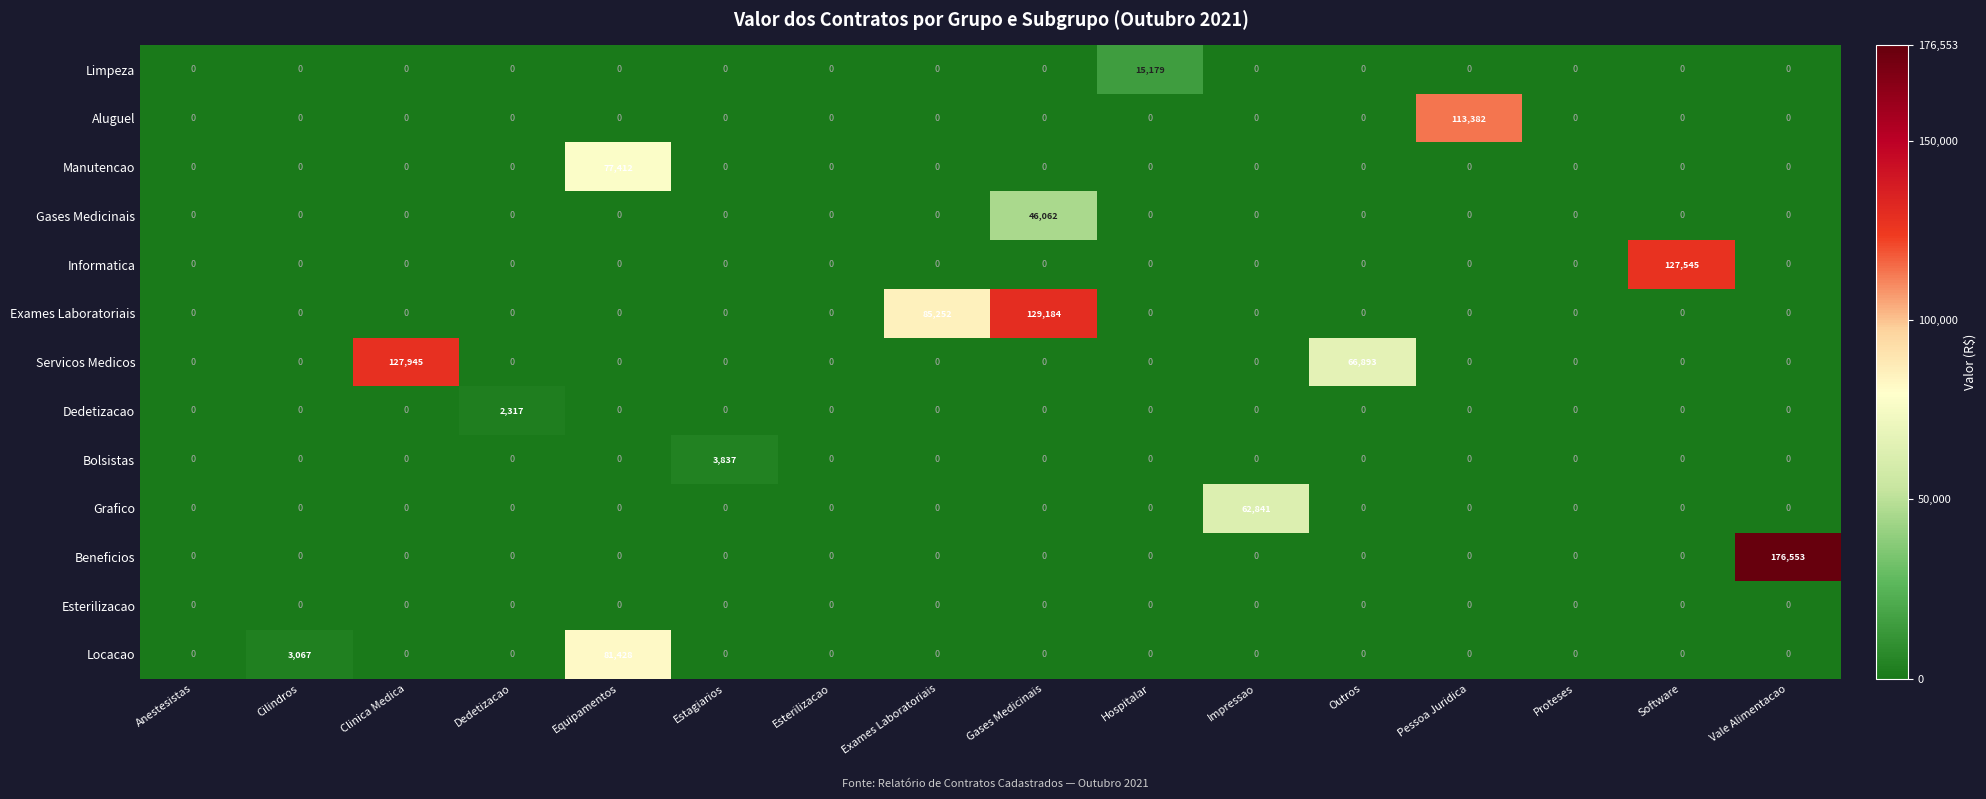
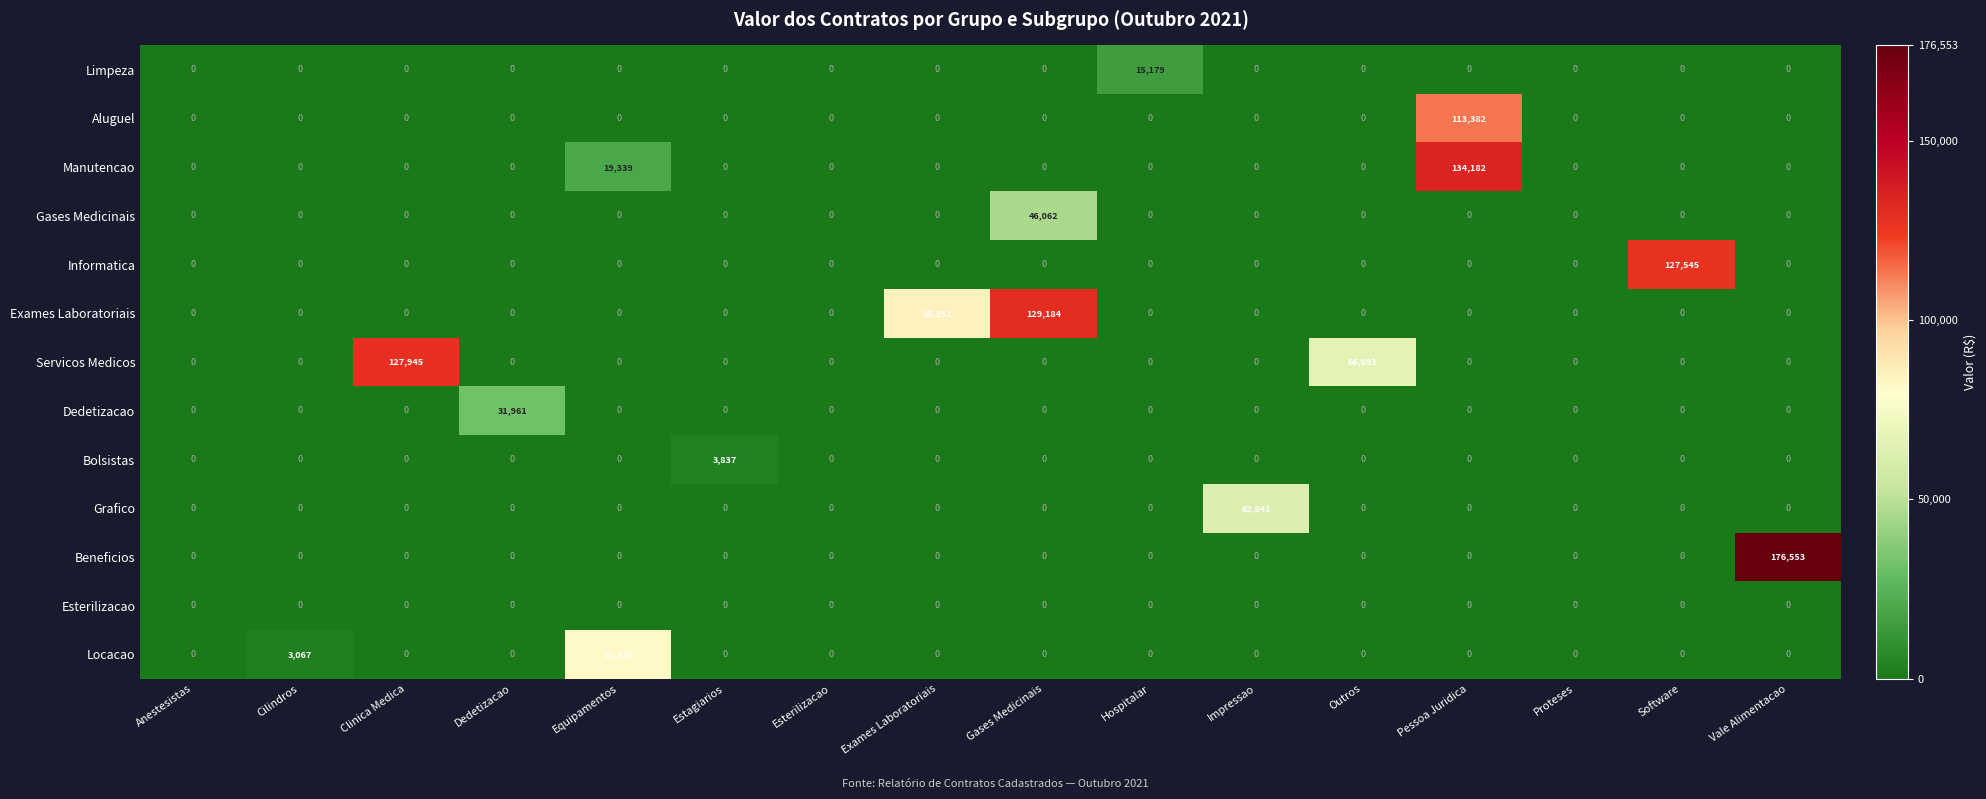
  {
    "Manutencao": {
      "Anestesistas": "0",
      "Cilindros": "0",
      "Clinica Medica": "0",
      "Dedetizacao": "0",
-     "Equipamentos": "77,412",
+     "Equipamentos": "19,339",
      "Estagiarios": "0",
      "Esterilizacao": "0",
      "Exames Laboratoriais": "0",
      "Gases Medicinais": "0",
      "Hospitalar": "0",
      "Impressao": "0",
      "Outros": "0",
-     "Pessoa Juridica": "0",
+     "Pessoa Juridica": "134,182",
      "Proteses": "0",
      "Software": "0",
      "Vale Alimentacao": "0"
    },
    "Dedetizacao": {
      "Anestesistas": "0",
      "Cilindros": "0",
      "Clinica Medica": "0",
-     "Dedetizacao": "2,317",
+     "Dedetizacao": "31,961",
      "Equipamentos": "0",
      "Estagiarios": "0",
      "Esterilizacao": "0",
      "Exames Laboratoriais": "0",
      "Gases Medicinais": "0",
      "Hospitalar": "0",
      "Impressao": "0",
      "Outros": "0",
      "Pessoa Juridica": "0",
      "Proteses": "0",
      "Software": "0",
      "Vale Alimentacao": "0"
    }
  }
